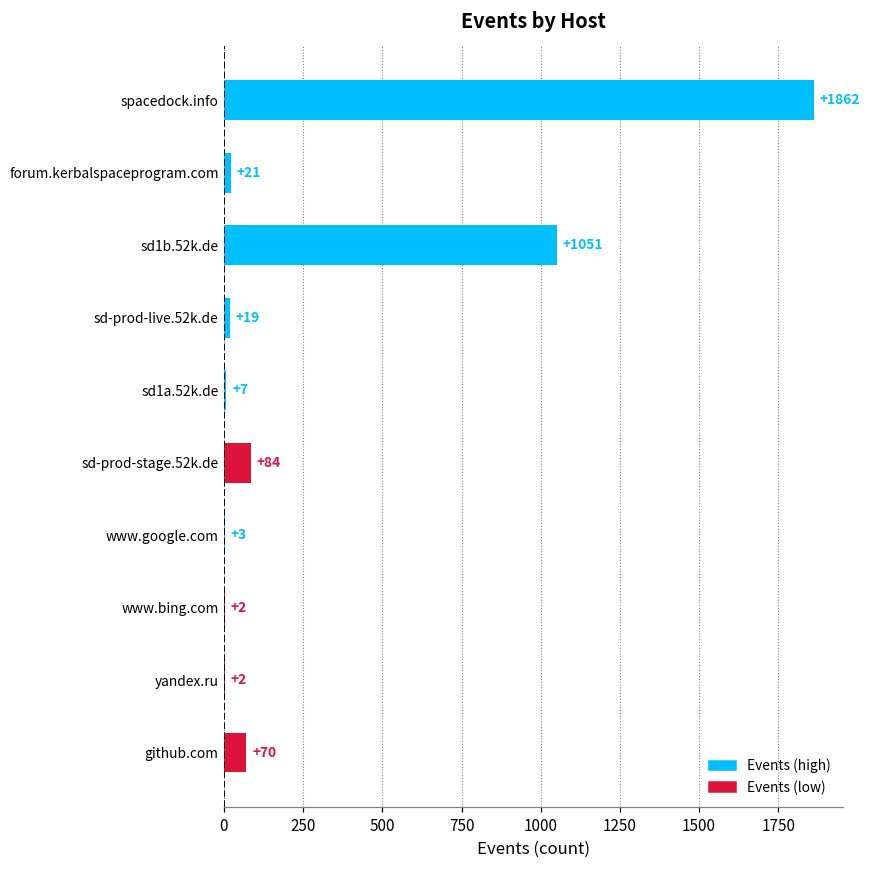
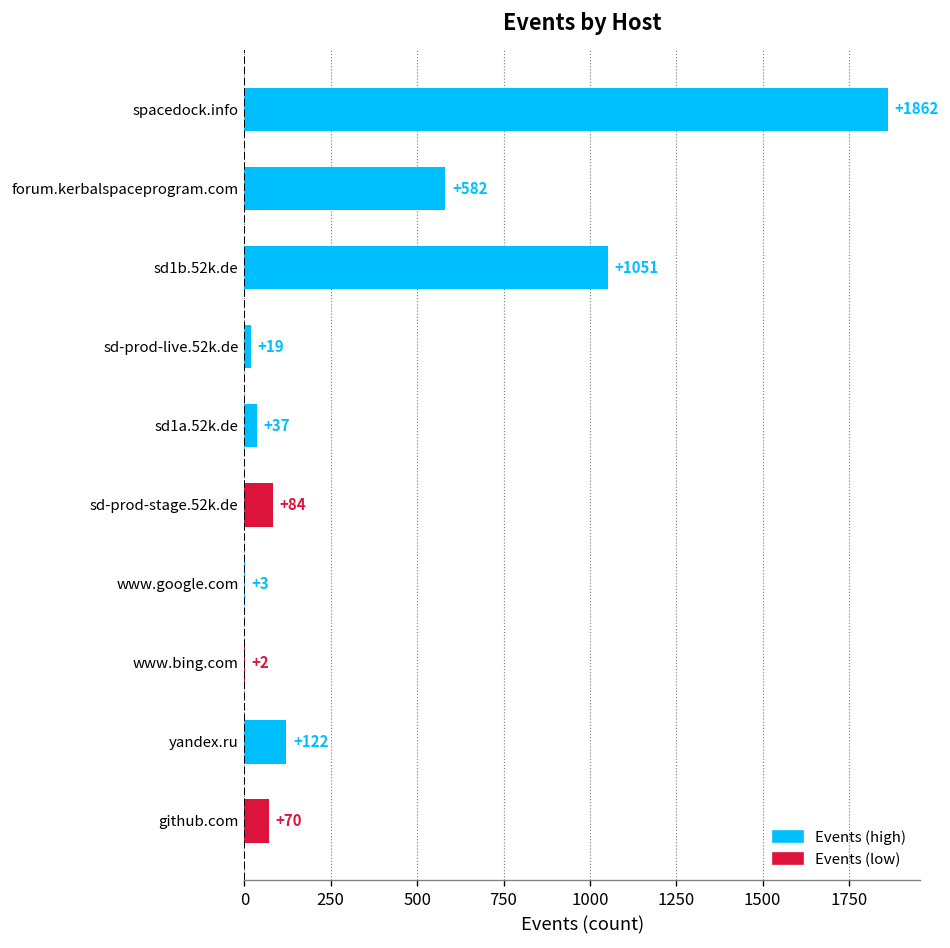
  {
    "spacedock.info": "+1862",
-   "forum.kerbalspaceprogram.com": "+21",
+   "forum.kerbalspaceprogram.com": "+582",
    "sd1b.52k.de": "+1051",
    "sd-prod-live.52k.de": "+19",
-   "sd1a.52k.de": "+7",
+   "sd1a.52k.de": "+37",
    "sd-prod-stage.52k.de": "+84",
    "www.google.com": "+3",
    "www.bing.com": "+2",
-   "yandex.ru": "+2",
+   "yandex.ru": "+122",
    "github.com": "+70"
  }
